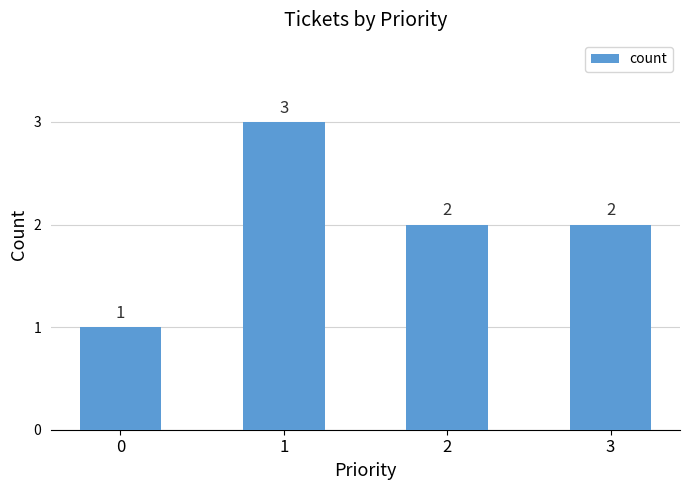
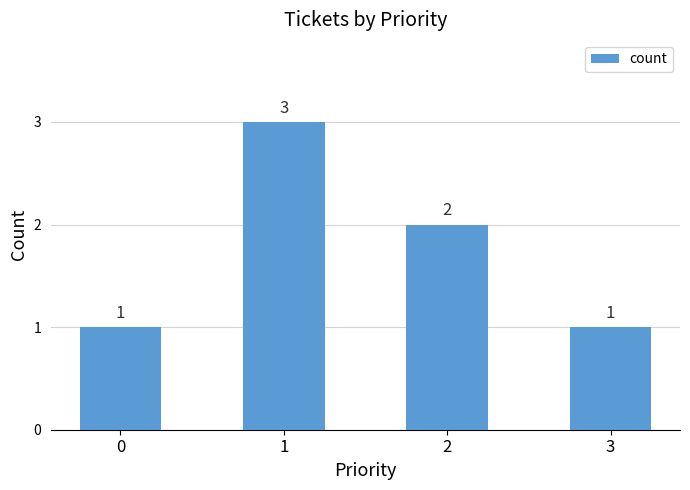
  {
    "0": 1,
    "1": 3,
    "2": 2,
-   "3": 2
+   "3": 1
  }
